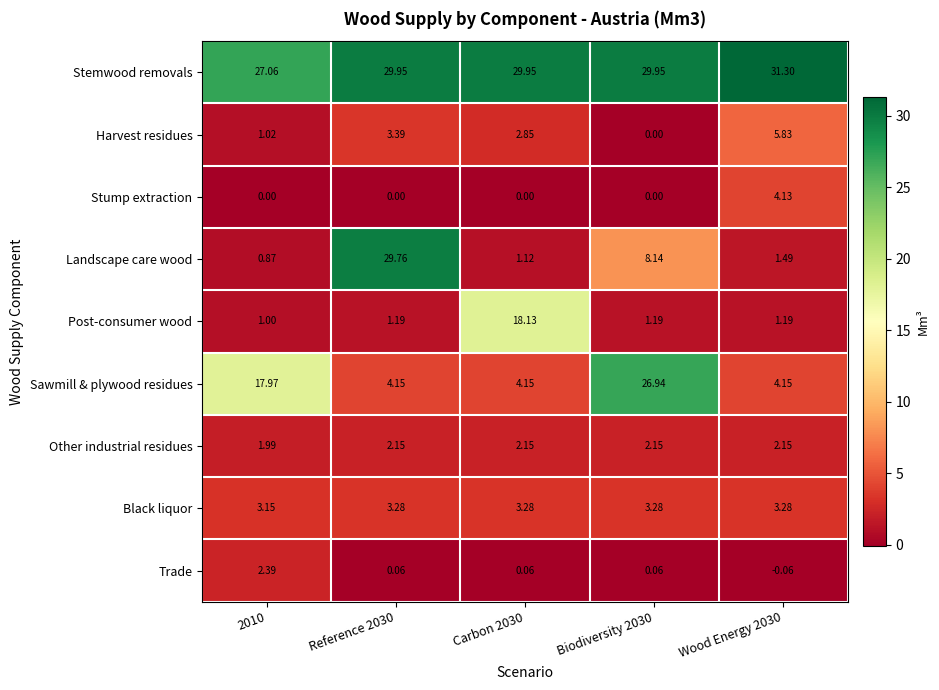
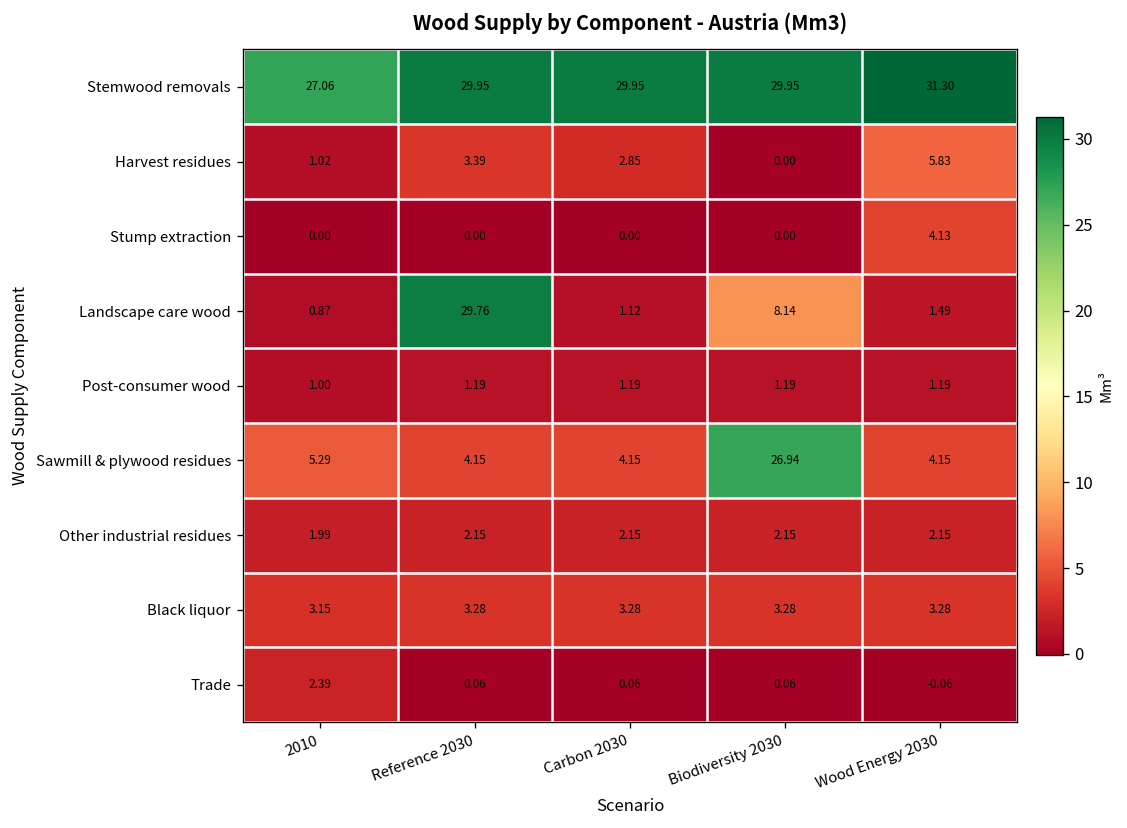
  {
    "Stemwood removals": {
      "2010": 27.06,
      "Reference 2030": 29.95,
      "Carbon 2030": 29.95,
      "Biodiversity 2030": 29.95,
      "Wood Energy 2030": 31.30
    },
    "Harvest residues": {
      "2010": 1.02,
      "Reference 2030": 3.39,
      "Carbon 2030": 2.85,
      "Biodiversity 2030": 0.00,
      "Wood Energy 2030": 5.83
    },
    "Stump extraction": {
      "2010": 0.00,
      "Reference 2030": 0.00,
      "Carbon 2030": 0.00,
      "Biodiversity 2030": 0.00,
      "Wood Energy 2030": 4.13
    },
    "Landscape care wood": {
      "2010": 0.87,
      "Reference 2030": 29.76,
      "Carbon 2030": 1.12,
      "Biodiversity 2030": 8.14,
      "Wood Energy 2030": 1.49
    },
    "Post-consumer wood": {
      "2010": 1.00,
      "Reference 2030": 1.19,
-     "Carbon 2030": 18.13,
+     "Carbon 2030": 1.19,
      "Biodiversity 2030": 1.19,
      "Wood Energy 2030": 1.19
    },
    "Sawmill & plywood residues": {
-     "2010": 17.97,
+     "2010": 5.29,
      "Reference 2030": 4.15,
      "Carbon 2030": 4.15,
      "Biodiversity 2030": 26.94,
      "Wood Energy 2030": 4.15
    },
    "Other industrial residues": {
      "2010": 1.99,
      "Reference 2030": 2.15,
      "Carbon 2030": 2.15,
      "Biodiversity 2030": 2.15,
      "Wood Energy 2030": 2.15
    },
    "Black liquor": {
      "2010": 3.15,
      "Reference 2030": 3.28,
      "Carbon 2030": 3.28,
      "Biodiversity 2030": 3.28,
      "Wood Energy 2030": 3.28
    },
    "Trade": {
      "2010": 2.39,
      "Reference 2030": 0.06,
      "Carbon 2030": 0.06,
      "Biodiversity 2030": 0.06,
      "Wood Energy 2030": -0.06
    }
  }
